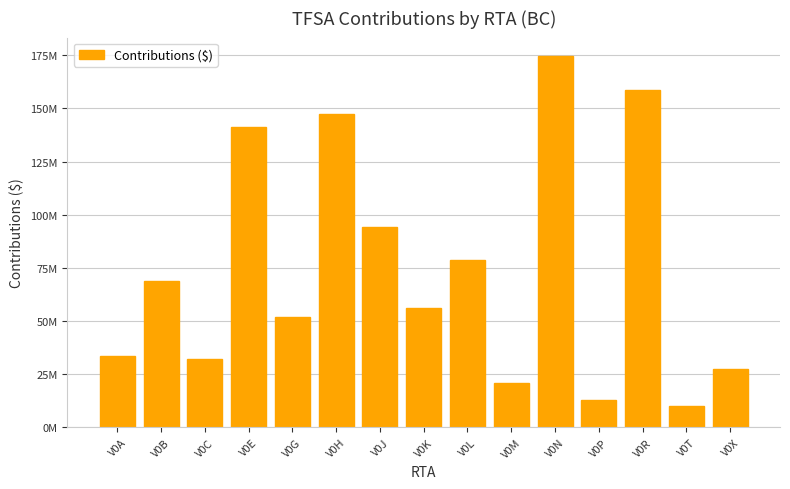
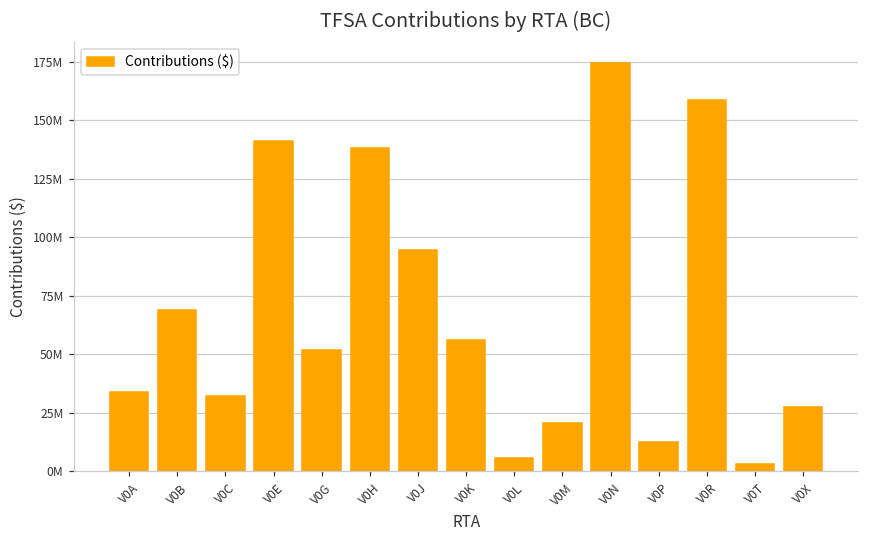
  {
    "V0A": 34000000,
    "V0B": 69000000,
    "V0C": 32000000,
    "V0E": 141000000,
    "V0G": 52000000,
-   "V0H": 147000000,
+   "V0H": 138000000,
    "V0J": 94000000,
    "V0K": 56000000,
-   "V0L": 79000000,
+   "V0L": 6000000,
    "V0M": 21000000,
    "V0N": 175000000,
    "V0P": 13000000,
    "V0R": 159000000,
-   "V0T": 10000000,
+   "V0T": 3000000,
    "V0X": 28000000
  }
